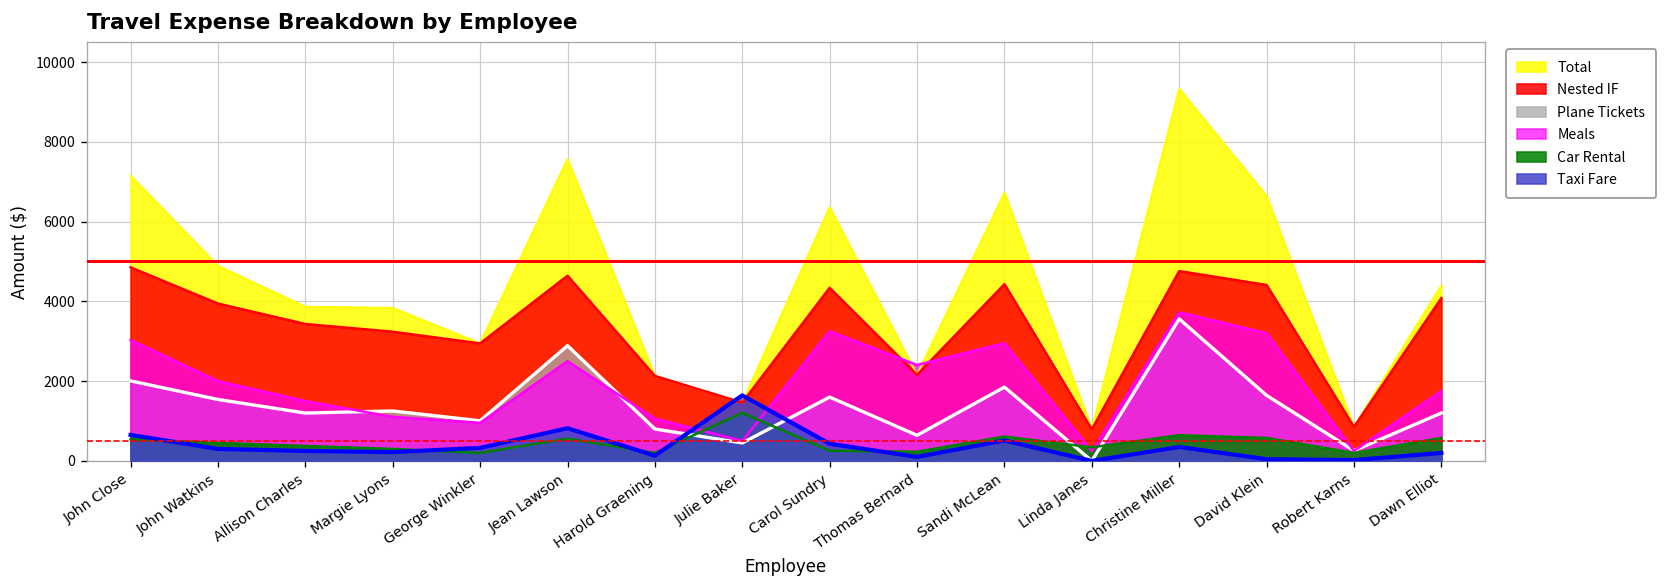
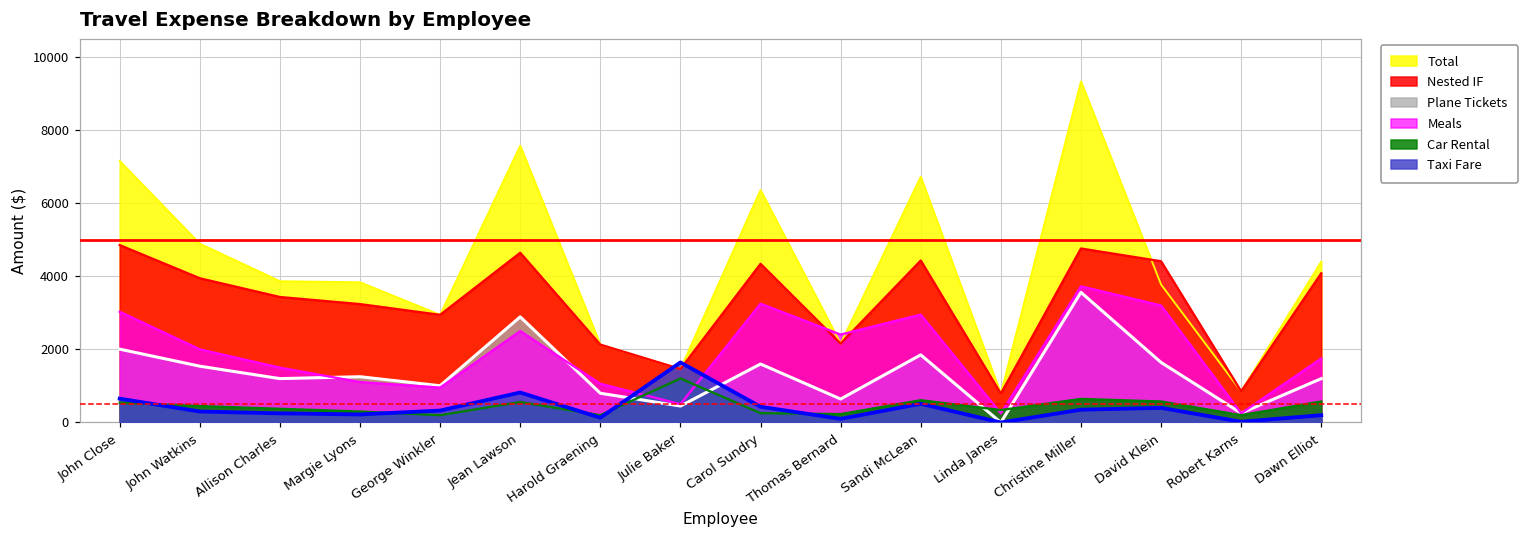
  {
    "Total": {
      "John Close": 7200,
      "John Watkins": 4900,
      "Allison Charles": 3900,
      "Margie Lyons": 3800,
      "Jean Lawson": 7600,
      "Carol Sundry": 6400,
      "Sandi McLean": 6700,
      "Christine Miller": 9300,
-     "David Klein": 6600,
+     "David Klein": 3800,
      "Dawn Elliot": 4400
    },
    "Nested IF": {
      "John Close": 4900,
      "John Watkins": 3900,
      "Allison Charles": 3400,
      "Margie Lyons": 3200,
      "Jean Lawson": 4600,
      "Carol Sundry": 4300,
      "Sandi McLean": 4400,
      "Christine Miller": 4800,
      "David Klein": 4400,
      "Dawn Elliot": 4100
    },
    "Plane Tickets": {
      "John Close": 2000,
      "John Watkins": 1500,
      "Allison Charles": 1200,
      "Margie Lyons": 1300,
      "Jean Lawson": 2900,
      "Harold Graening": 800,
      "Carol Sundry": 1600,
      "Thomas Bernard": 600,
      "Sandi McLean": 1900,
      "Christine Miller": 3600,
      "David Klein": 1600,
      "Dawn Elliot": 1200
    },
    "Meals": {
      "John Close": 3000,
      "John Watkins": 2000,
      "Allison Charles": 1500,
      "Margie Lyons": 1100,
      "Jean Lawson": 2500,
      "Harold Graening": 1100,
      "Carol Sundry": 3300,
      "Thomas Bernard": 2400,
      "Sandi McLean": 3000,
      "Linda Janes": 300,
      "Christine Miller": 3700,
      "David Klein": 3200,
      "Dawn Elliot": 1800
    },
    "Car Rental": {
      "John Close": 500,
      "John Watkins": 500,
      "Allison Charles": 400,
      "Margie Lyons": 300,
      "George Winkler": 200,
      "Jean Lawson": 600,
      "Julie Baker": 1200,
      "Carol Sundry": 300,
      "Thomas Bernard": 200,
      "Sandi McLean": 600,
      "Linda Janes": 300,
      "Christine Miller": 600,
      "David Klein": 600,
      "Dawn Elliot": 600
    },
    "Taxi Fare": {
      "John Close": 700,
      "John Watkins": 300,
      "Allison Charles": 300,
      "Margie Lyons": 200,
      "George Winkler": 300,
      "Jean Lawson": 800,
      "Julie Baker": 1600,
      "Carol Sundry": 400,
      "Thomas Bernard": 100,
      "Sandi McLean": 500,
      "Christine Miller": 400,
-     "David Klein": 0,
+     "David Klein": 400,
      "Robert Karns": 0,
      "Dawn Elliot": 200
    }
  }
